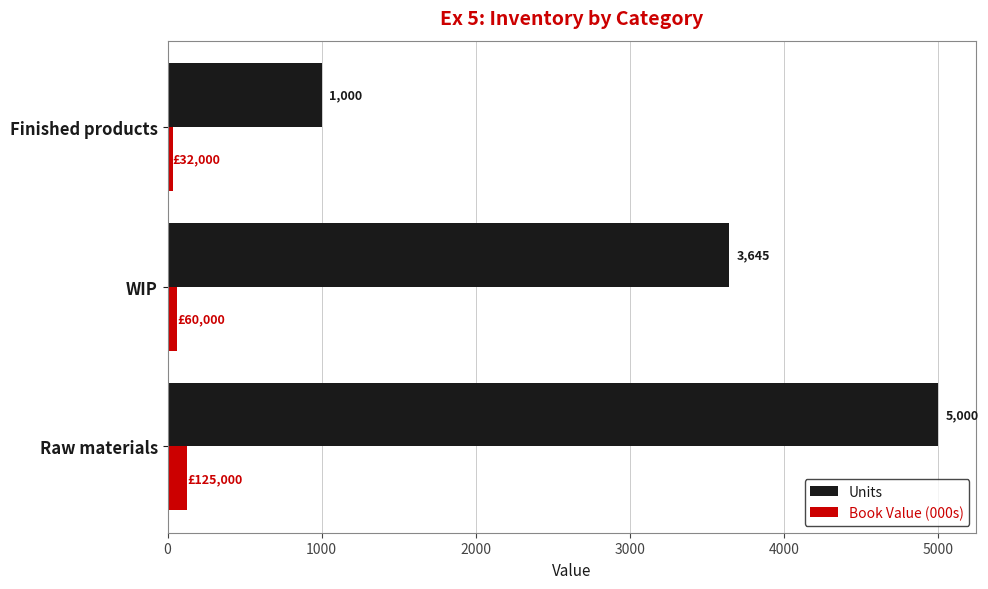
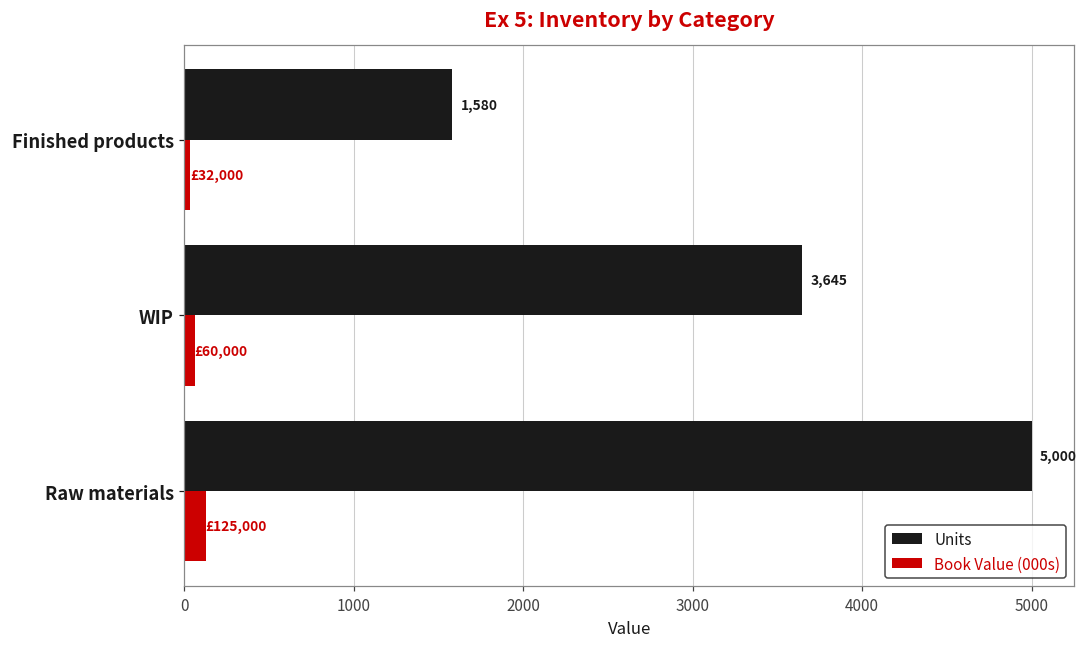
  {
    "Units": {
-     "Finished products": "1,000",
+     "Finished products": "1,580",
      "WIP": "3,645",
      "Raw materials": "5,000"
    }
  }
